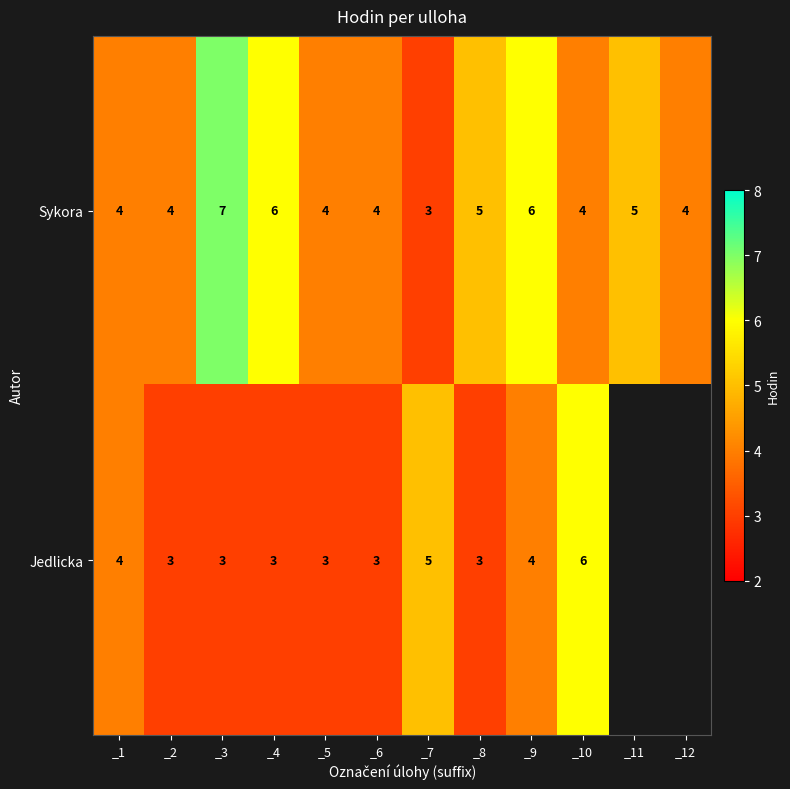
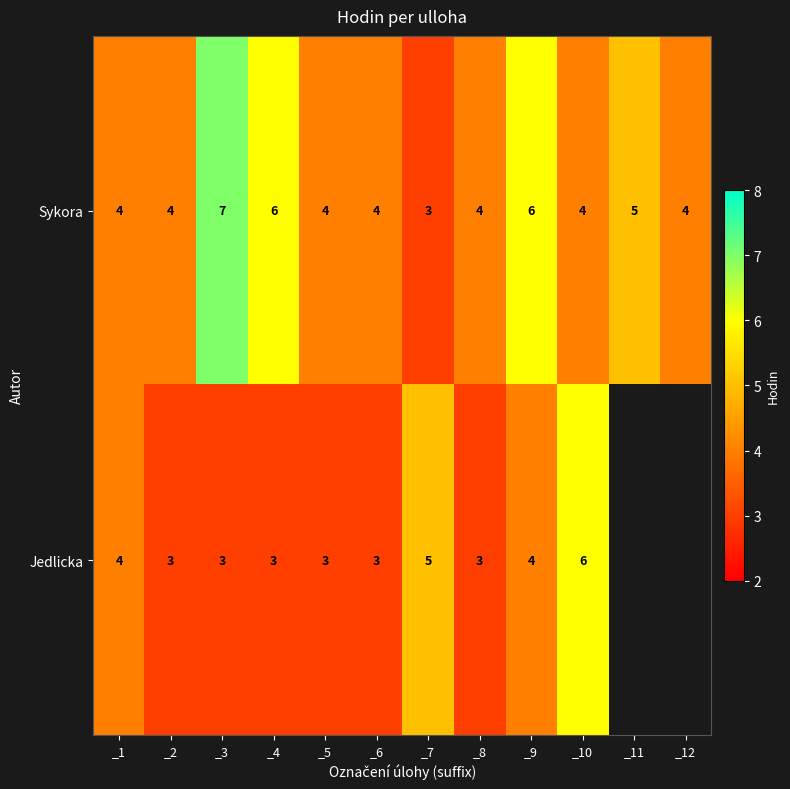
  {
    "Sykora": {
      "_1": 4,
      "_2": 4,
      "_3": 7,
      "_4": 6,
      "_5": 4,
      "_6": 4,
      "_7": 3,
-     "_8": 5,
+     "_8": 4,
      "_9": 6,
      "_10": 4,
      "_11": 5,
      "_12": 4
    },
    "Jedlicka": {
      "_1": 4,
      "_2": 3,
      "_3": 3,
      "_4": 3,
      "_5": 3,
      "_6": 3,
      "_7": 5,
      "_8": 3,
      "_9": 4,
      "_10": 6
    }
  }
